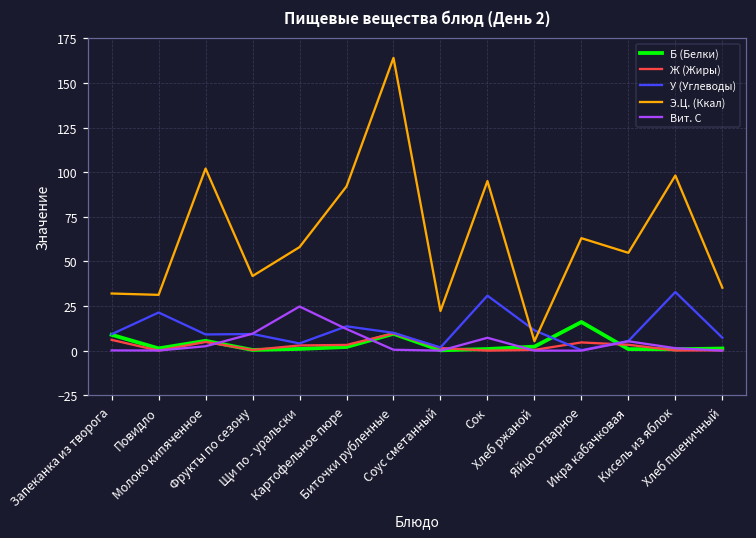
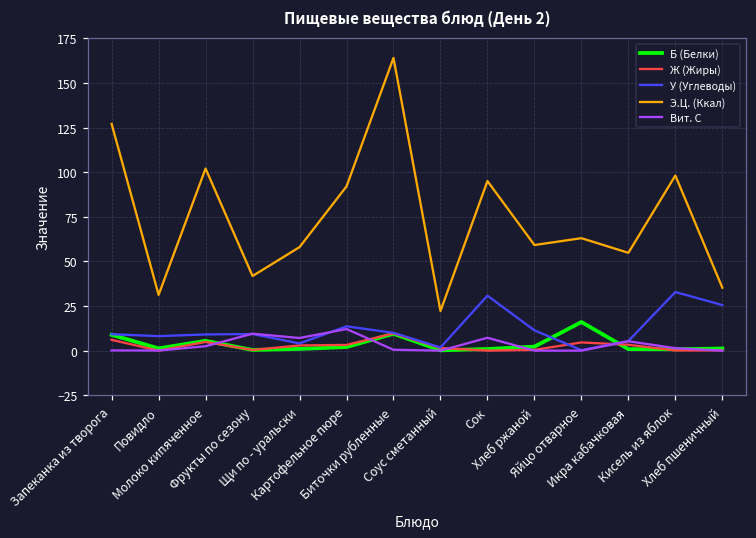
  {
    "Б (Белки)": {
      "Щи по - уральски": 1,
      "Хлеб ржаной": 2,
      "Яйцо отварное": 16,
      "Икра кабачковая": 1
    },
    "Ж (Жиры)": {
      "Запеканка из творога": 6,
      "Яйцо отварное": 5,
      "Икра кабачковая": 3
    },
    "У (Углеводы)": {
-     "Повидло": 21,
+     "Повидло": 8,
      "Молоко кипяченное": 9,
      "Сок": 31,
      "Хлеб ржаной": 11,
      "Кисель из яблок": 33,
-     "Хлеб пшеничный": 7
+     "Хлеб пшеничный": 26
    },
    "Э.Ц. (Ккал)": {
-     "Запеканка из творога": 32,
+     "Запеканка из творога": 127,
      "Повидло": 31,
      "Молоко кипяченное": 102,
      "Фрукты по сезону": 42,
      "Щи по - уральски": 58,
      "Картофельное пюре": 92,
      "Биточки рубленные": 164,
      "Соус сметанный": 22,
      "Сок": 95,
-     "Хлеб ржаной": 5,
+     "Хлеб ржаной": 59,
      "Яйцо отварное": 63,
      "Икра кабачковая": 55,
      "Кисель из яблок": 98,
      "Хлеб пшеничный": 35
    },
    "Вит. С": {
      "Запеканка из творога": 0,
      "Молоко кипяченное": 2,
-     "Щи по - уральски": 25,
+     "Щи по - уральски": 7,
      "Биточки рубленные": 1,
      "Сок": 7
    }
  }
